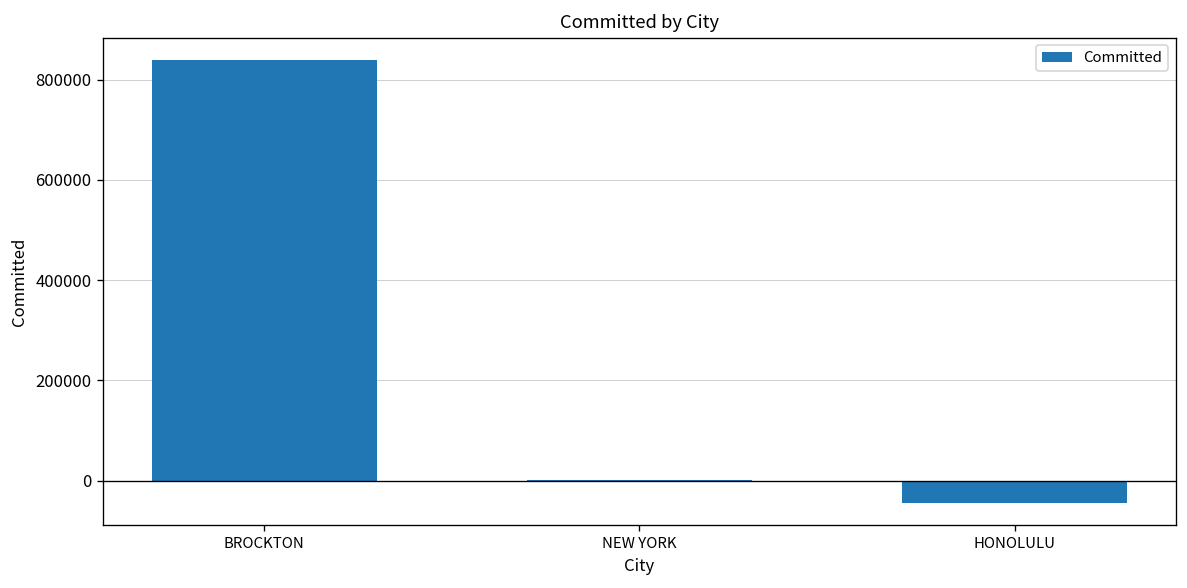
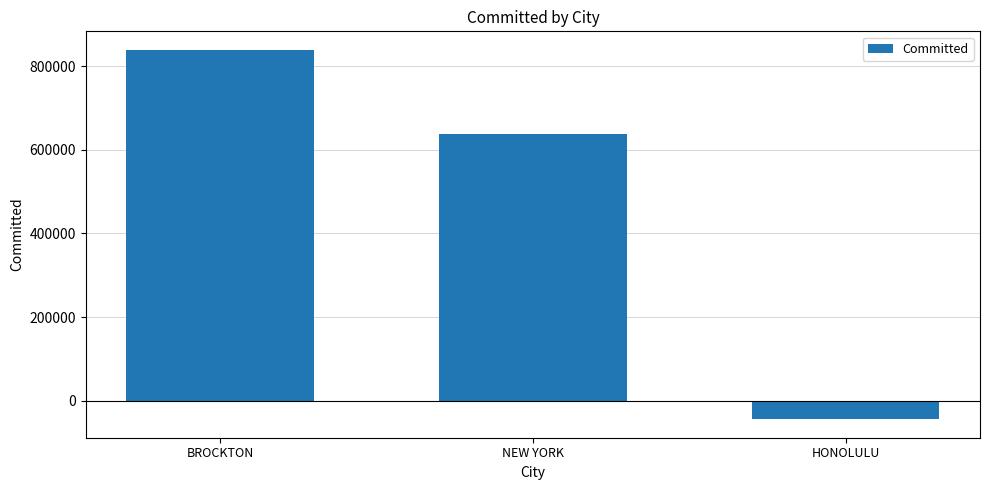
  {
    "BROCKTON": 840000,
-   "NEW YORK": 0,
+   "NEW YORK": 640000,
    "HONOLULU": -40000
  }
